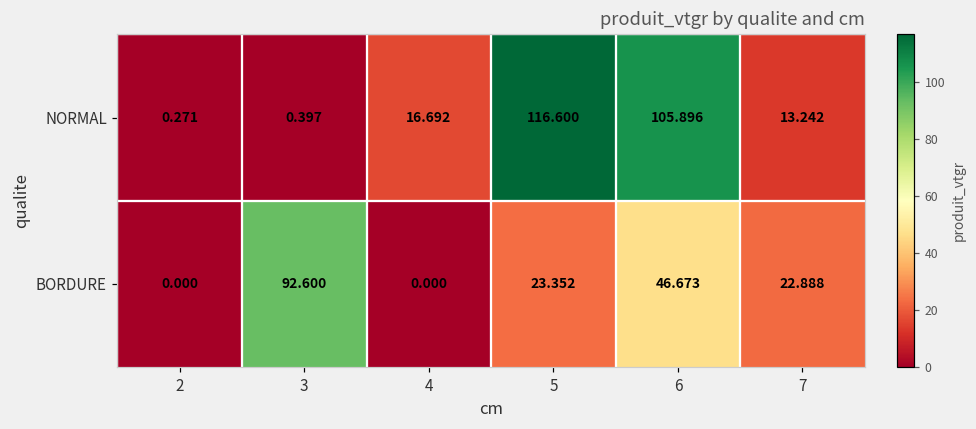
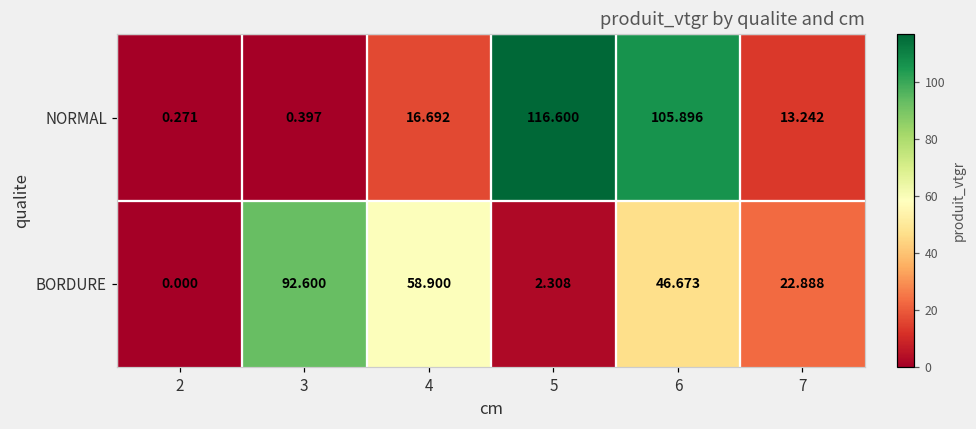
  {
    "NORMAL": {
      "2": 0.271,
      "3": 0.397,
      "4": 16.692,
      "5": 116.600,
      "6": 105.896,
      "7": 13.242
    },
    "BORDURE": {
      "2": 0.000,
      "3": 92.600,
-     "4": 0.000,
-     "5": 23.352,
+     "4": 58.900,
+     "5": 2.308,
      "6": 46.673,
      "7": 22.888
    }
  }
